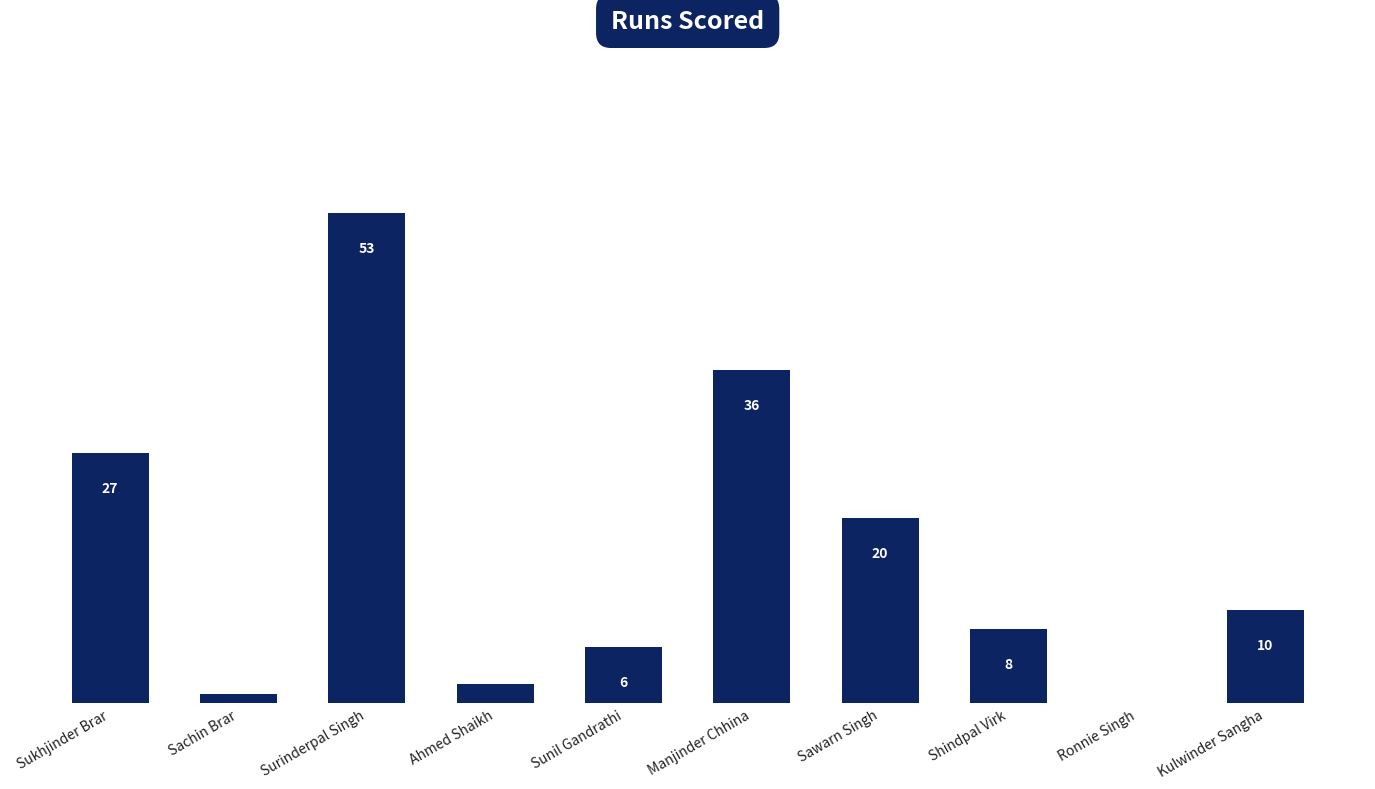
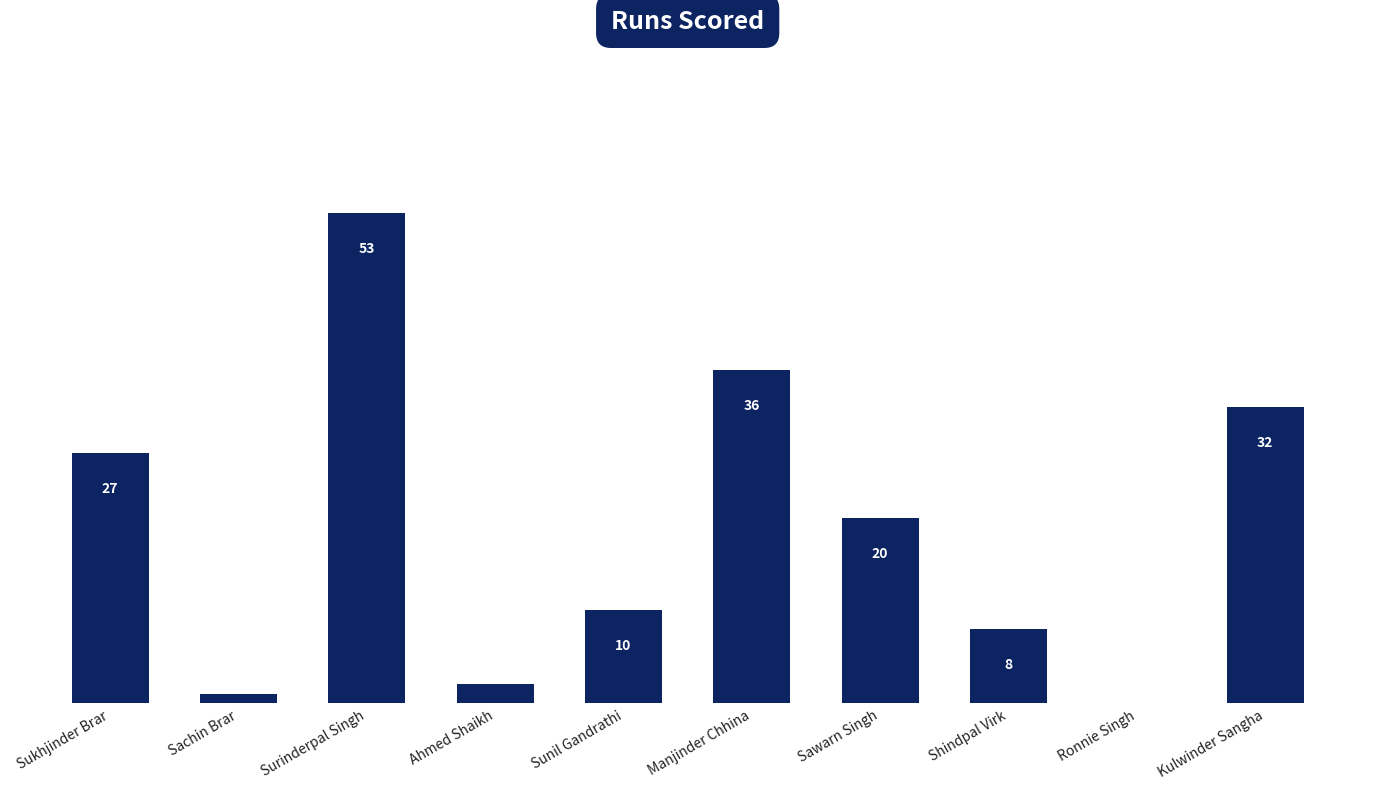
  {
    "Sukhjinder Brar": 27,
    "Surinderpal Singh": 53,
-   "Sunil Gandrathi": 6,
+   "Sunil Gandrathi": 10,
    "Manjinder Chhina": 36,
    "Sawarn Singh": 20,
    "Shindpal Virk": 8,
-   "Kulwinder Sangha": 10
+   "Kulwinder Sangha": 32
  }
